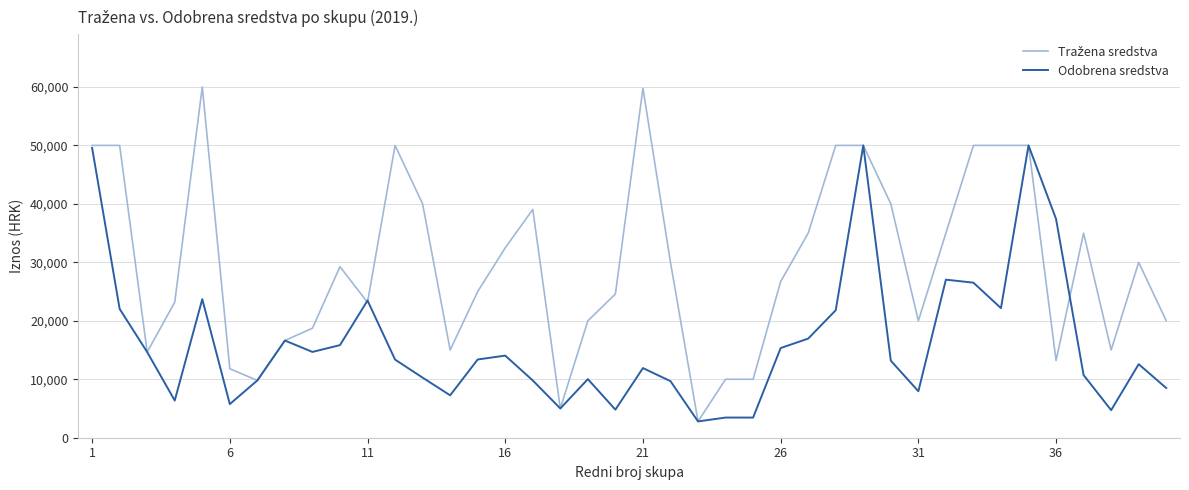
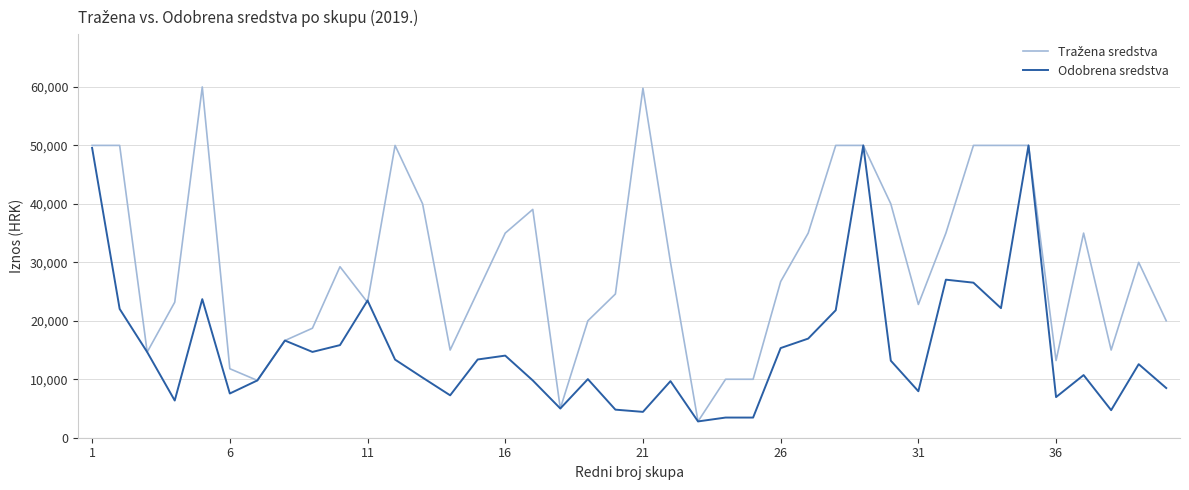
  {
    "Tražena sredstva": {
      "6": "12,000",
-     "16": "32,000",
+     "16": "35,000",
      "21": "60,000",
      "26": "27,000",
-     "31": "20,000",
+     "31": "23,000",
      "36": "13,000"
    },
    "Odobrena sredstva": {
-     "6": "6,000",
+     "6": "8,000",
      "16": "14,000",
-     "21": "12,000",
+     "21": "4,000",
      "26": "15,000",
      "31": "8,000",
-     "36": "37,000"
+     "36": "7,000"
    }
  }
